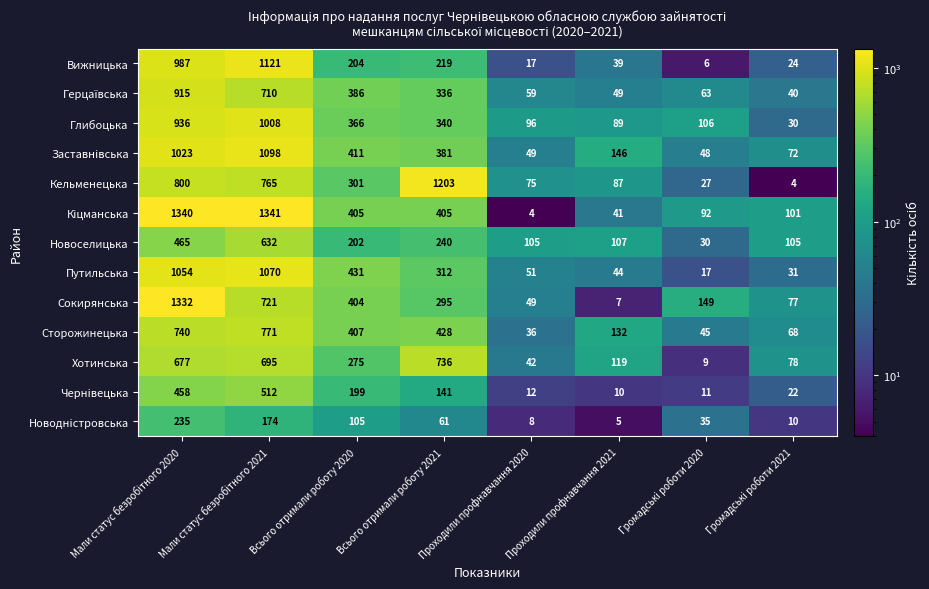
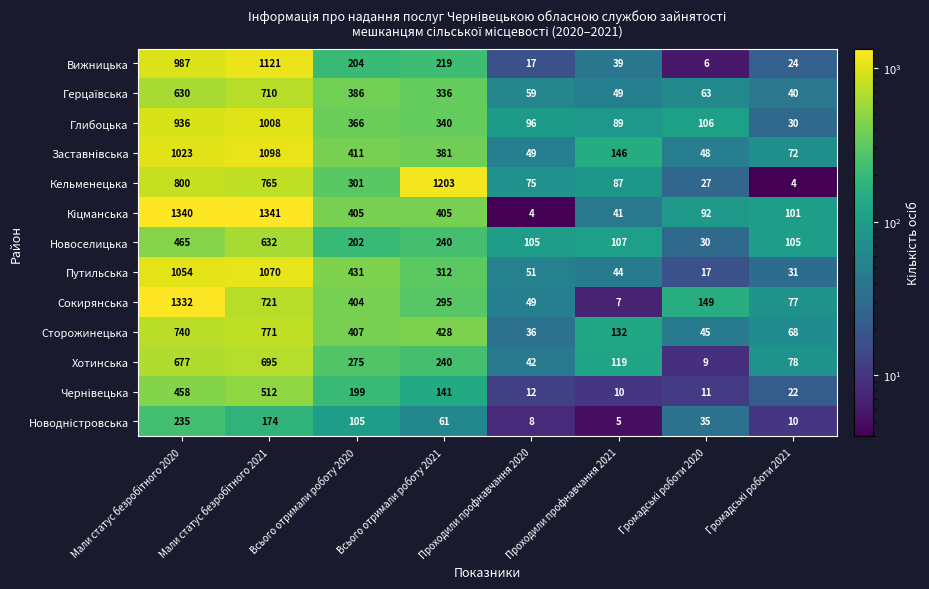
  {
    "Вижницька": {
      "Мали статус безробітного 2020": 987,
      "Мали статус безробітного 2021": 1121,
      "Всього отримали роботу 2020": 204,
      "Всього отримали роботу 2021": 219,
      "Проходили профнавчання 2020": 17,
      "Проходили профнавчання 2021": 39,
      "Громадські роботи 2020": 6,
      "Громадські роботи 2021": 24
    },
    "Герцаївська": {
-     "Мали статус безробітного 2020": 915,
+     "Мали статус безробітного 2020": 630,
      "Мали статус безробітного 2021": 710,
      "Всього отримали роботу 2020": 386,
      "Всього отримали роботу 2021": 336,
      "Проходили профнавчання 2020": 59,
      "Проходили профнавчання 2021": 49,
      "Громадські роботи 2020": 63,
      "Громадські роботи 2021": 40
    },
    "Глибоцька": {
      "Мали статус безробітного 2020": 936,
      "Мали статус безробітного 2021": 1008,
      "Всього отримали роботу 2020": 366,
      "Всього отримали роботу 2021": 340,
      "Проходили профнавчання 2020": 96,
      "Проходили профнавчання 2021": 89,
      "Громадські роботи 2020": 106,
      "Громадські роботи 2021": 30
    },
    "Заставнівська": {
      "Мали статус безробітного 2020": 1023,
      "Мали статус безробітного 2021": 1098,
      "Всього отримали роботу 2020": 411,
      "Всього отримали роботу 2021": 381,
      "Проходили профнавчання 2020": 49,
      "Проходили профнавчання 2021": 146,
      "Громадські роботи 2020": 48,
      "Громадські роботи 2021": 72
    },
    "Кельменецька": {
      "Мали статус безробітного 2020": 800,
      "Мали статус безробітного 2021": 765,
      "Всього отримали роботу 2020": 301,
      "Всього отримали роботу 2021": 1203,
      "Проходили профнавчання 2020": 75,
      "Проходили профнавчання 2021": 87,
      "Громадські роботи 2020": 27,
      "Громадські роботи 2021": 4
    },
    "Кіцманська": {
      "Мали статус безробітного 2020": 1340,
      "Мали статус безробітного 2021": 1341,
      "Всього отримали роботу 2020": 405,
      "Всього отримали роботу 2021": 405,
      "Проходили профнавчання 2020": 4,
      "Проходили профнавчання 2021": 41,
      "Громадські роботи 2020": 92,
      "Громадські роботи 2021": 101
    },
    "Новоселицька": {
      "Мали статус безробітного 2020": 465,
      "Мали статус безробітного 2021": 632,
      "Всього отримали роботу 2020": 202,
      "Всього отримали роботу 2021": 240,
      "Проходили профнавчання 2020": 105,
      "Проходили профнавчання 2021": 107,
      "Громадські роботи 2020": 30,
      "Громадські роботи 2021": 105
    },
    "Путильська": {
      "Мали статус безробітного 2020": 1054,
      "Мали статус безробітного 2021": 1070,
      "Всього отримали роботу 2020": 431,
      "Всього отримали роботу 2021": 312,
      "Проходили профнавчання 2020": 51,
      "Проходили профнавчання 2021": 44,
      "Громадські роботи 2020": 17,
      "Громадські роботи 2021": 31
    },
    "Сокирянська": {
      "Мали статус безробітного 2020": 1332,
      "Мали статус безробітного 2021": 721,
      "Всього отримали роботу 2020": 404,
      "Всього отримали роботу 2021": 295,
      "Проходили профнавчання 2020": 49,
      "Проходили профнавчання 2021": 7,
      "Громадські роботи 2020": 149,
      "Громадські роботи 2021": 77
    },
    "Сторожинецька": {
      "Мали статус безробітного 2020": 740,
      "Мали статус безробітного 2021": 771,
      "Всього отримали роботу 2020": 407,
      "Всього отримали роботу 2021": 428,
      "Проходили профнавчання 2020": 36,
      "Проходили профнавчання 2021": 132,
      "Громадські роботи 2020": 45,
      "Громадські роботи 2021": 68
    },
    "Хотинська": {
      "Мали статус безробітного 2020": 677,
      "Мали статус безробітного 2021": 695,
      "Всього отримали роботу 2020": 275,
-     "Всього отримали роботу 2021": 736,
+     "Всього отримали роботу 2021": 240,
      "Проходили профнавчання 2020": 42,
      "Проходили профнавчання 2021": 119,
      "Громадські роботи 2020": 9,
      "Громадські роботи 2021": 78
    },
    "Чернівецька": {
      "Мали статус безробітного 2020": 458,
      "Мали статус безробітного 2021": 512,
      "Всього отримали роботу 2020": 199,
      "Всього отримали роботу 2021": 141,
      "Проходили профнавчання 2020": 12,
      "Проходили профнавчання 2021": 10,
      "Громадські роботи 2020": 11,
      "Громадські роботи 2021": 22
    },
    "Новодністровська": {
      "Мали статус безробітного 2020": 235,
      "Мали статус безробітного 2021": 174,
      "Всього отримали роботу 2020": 105,
      "Всього отримали роботу 2021": 61,
      "Проходили профнавчання 2020": 8,
      "Проходили профнавчання 2021": 5,
      "Громадські роботи 2020": 35,
      "Громадські роботи 2021": 10
    }
  }
